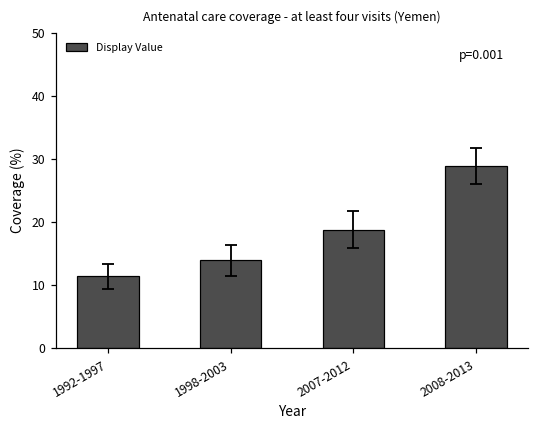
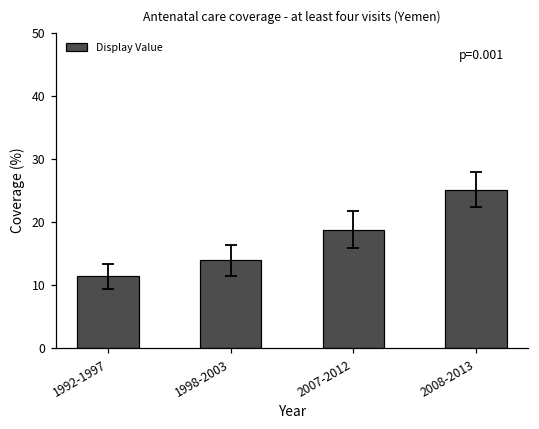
  {
    "Display Value": {
      "1992-1997": 11,
      "1998-2003": 14,
      "2007-2012": 19,
-     "2008-2013": 29
+     "2008-2013": 25
    }
  }
